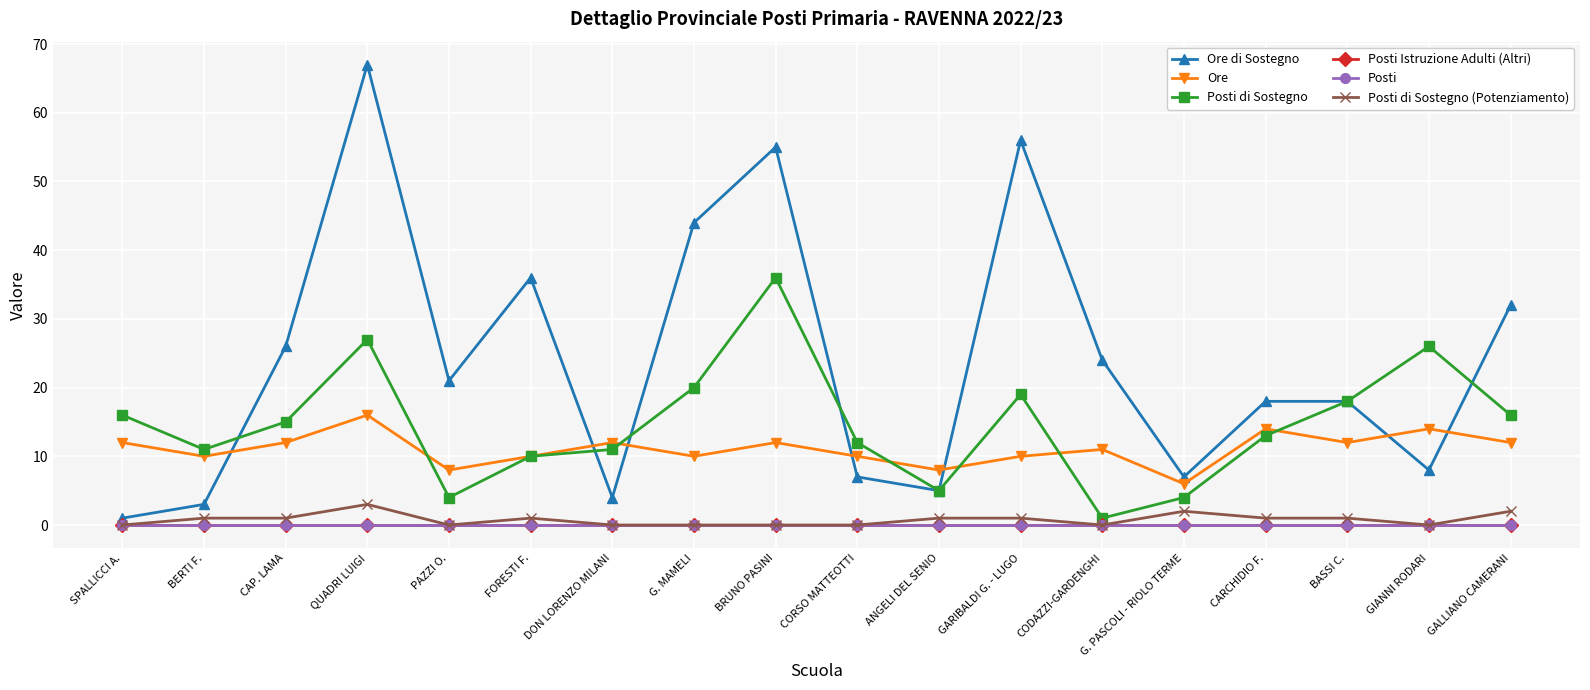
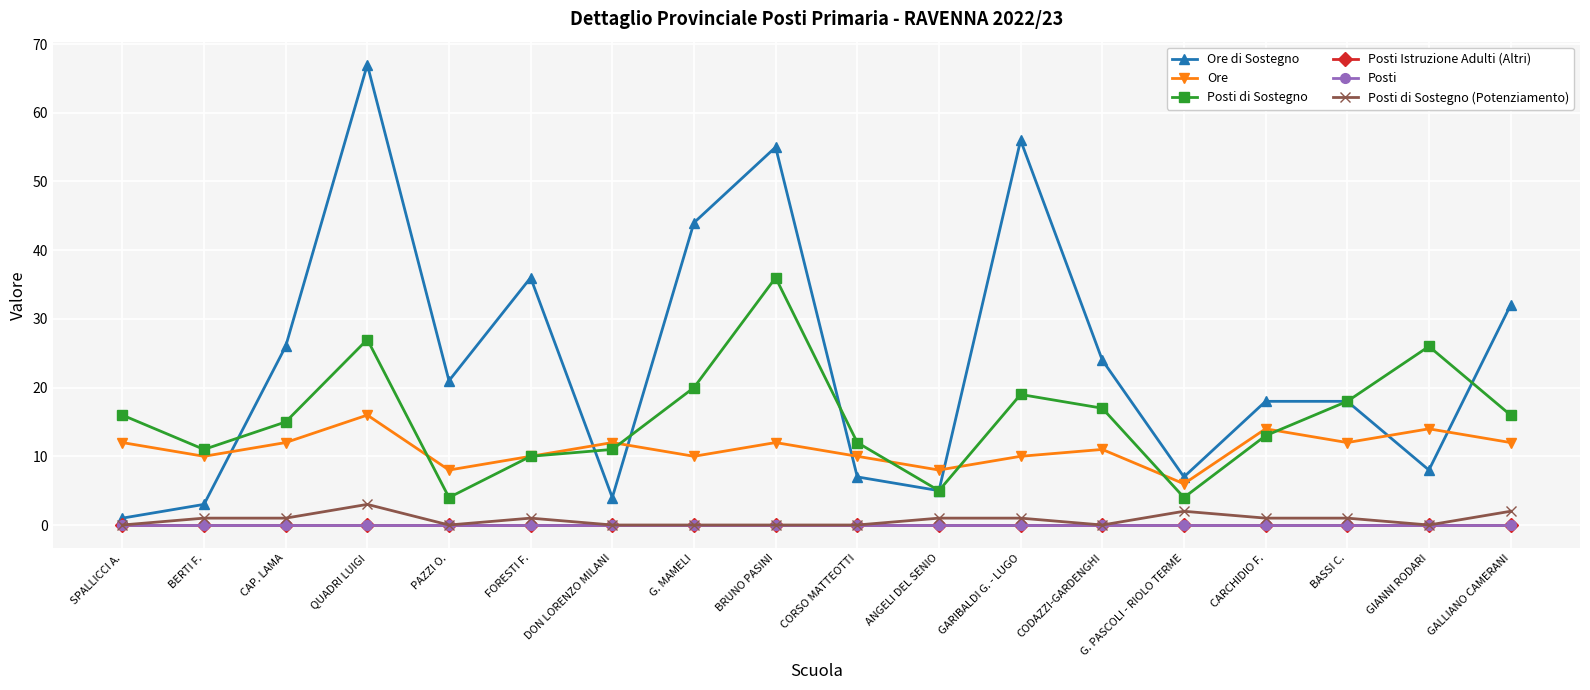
  {
    "Ore di Sostegno": {
      "SPALLICCI A.": 1,
      "BERTI F.": 3,
      "CAP. LAMA": 26,
      "QUADRI LUIGI": 67,
      "PAZZI O.": 21,
      "FORESTI F.": 36,
      "DON LORENZO MILANI": 4,
      "G. MAMELI": 44,
      "BRUNO PASINI": 55,
      "CORSO MATTEOTTI": 7,
      "GARIBALDI G. - LUGO": 56,
      "CODAZZI-GARDENGHI": 24,
      "G. PASCOLI - RIOLO TERME": 7,
      "CARCHIDIO F.": 18,
      "GIANNI RODARI": 8,
      "GALLIANO CAMERANI": 32
    },
    "Ore": {
      "SPALLICCI A.": 12,
      "BERTI F.": 10,
      "CAP. LAMA": 12,
      "QUADRI LUIGI": 16,
      "PAZZI O.": 8,
      "DON LORENZO MILANI": 12,
      "G. MAMELI": 10,
      "BRUNO PASINI": 12,
      "CORSO MATTEOTTI": 10,
      "ANGELI DEL SENIO": 8,
      "GARIBALDI G. - LUGO": 10,
      "CODAZZI-GARDENGHI": 11,
      "G. PASCOLI - RIOLO TERME": 6,
      "CARCHIDIO F.": 14,
      "BASSI C.": 12,
      "GIANNI RODARI": 14,
      "GALLIANO CAMERANI": 12
    },
    "Posti di Sostegno": {
      "SPALLICCI A.": 16,
      "BERTI F.": 11,
      "CAP. LAMA": 15,
      "QUADRI LUIGI": 27,
      "PAZZI O.": 4,
      "DON LORENZO MILANI": 11,
      "G. MAMELI": 20,
      "BRUNO PASINI": 36,
      "CORSO MATTEOTTI": 12,
      "GARIBALDI G. - LUGO": 19,
-     "CODAZZI-GARDENGHI": 1,
+     "CODAZZI-GARDENGHI": 17,
      "G. PASCOLI - RIOLO TERME": 4,
      "CARCHIDIO F.": 13,
      "GIANNI RODARI": 26,
      "GALLIANO CAMERANI": 16
    },
    "Posti": {
      "BERTI F.": 0,
      "CAP. LAMA": 0,
      "QUADRI LUIGI": 0,
      "FORESTI F.": 0,
      "ANGELI DEL SENIO": 0,
      "GARIBALDI G. - LUGO": 0,
      "G. PASCOLI - RIOLO TERME": 0,
      "CARCHIDIO F.": 0,
      "BASSI C.": 0,
      "GALLIANO CAMERANI": 0
    },
    "Posti di Sostegno (Potenziamento)": {
      "BERTI F.": 1,
      "CAP. LAMA": 1,
      "QUADRI LUIGI": 3,
      "FORESTI F.": 1,
      "ANGELI DEL SENIO": 1,
      "GARIBALDI G. - LUGO": 1,
      "G. PASCOLI - RIOLO TERME": 2,
      "CARCHIDIO F.": 1,
      "BASSI C.": 1,
      "GALLIANO CAMERANI": 2
    }
  }
